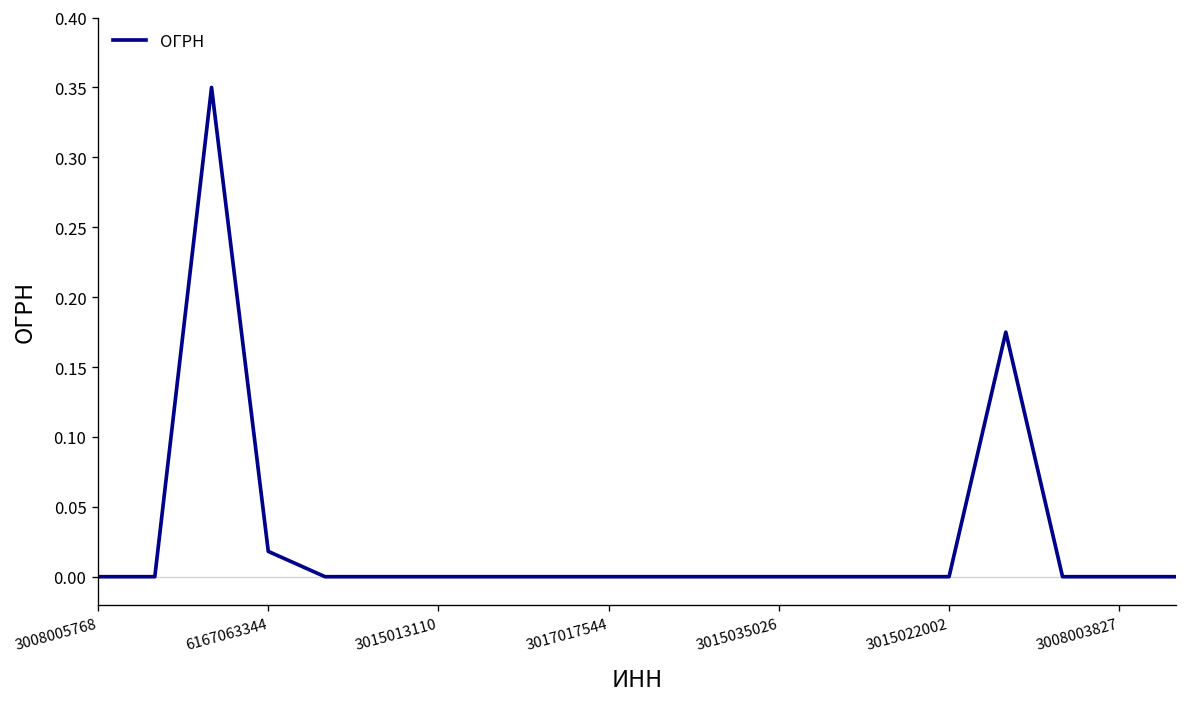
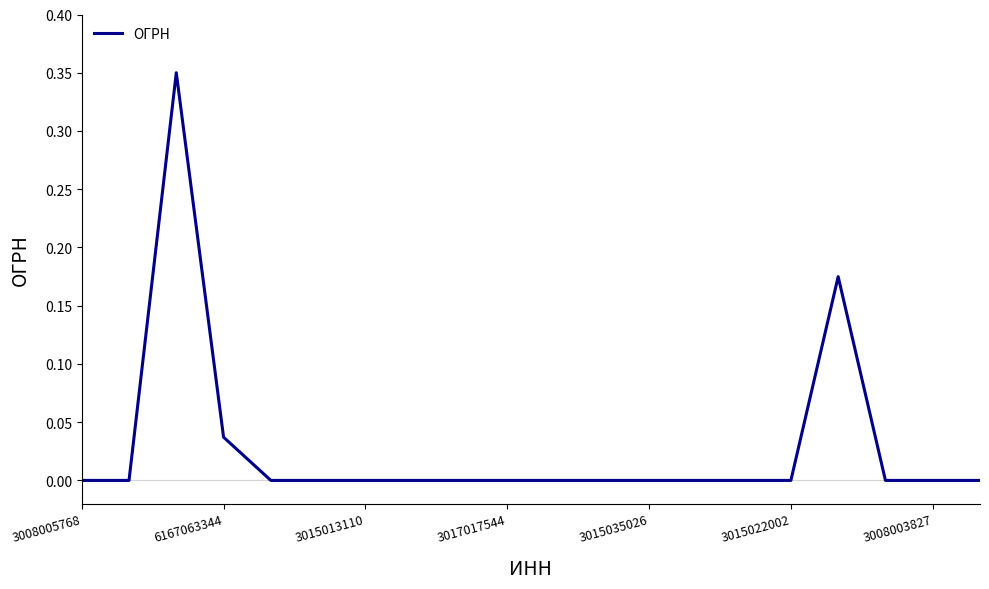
  {
    "3008005768": 0.000,
-   "6167063344": 0.018,
+   "6167063344": 0.037,
    "3015013110": 0.000,
    "3017017544": 0.000,
    "3015035026": 0.000,
    "3015022002": 0.000,
    "3008003827": 0.000
  }
